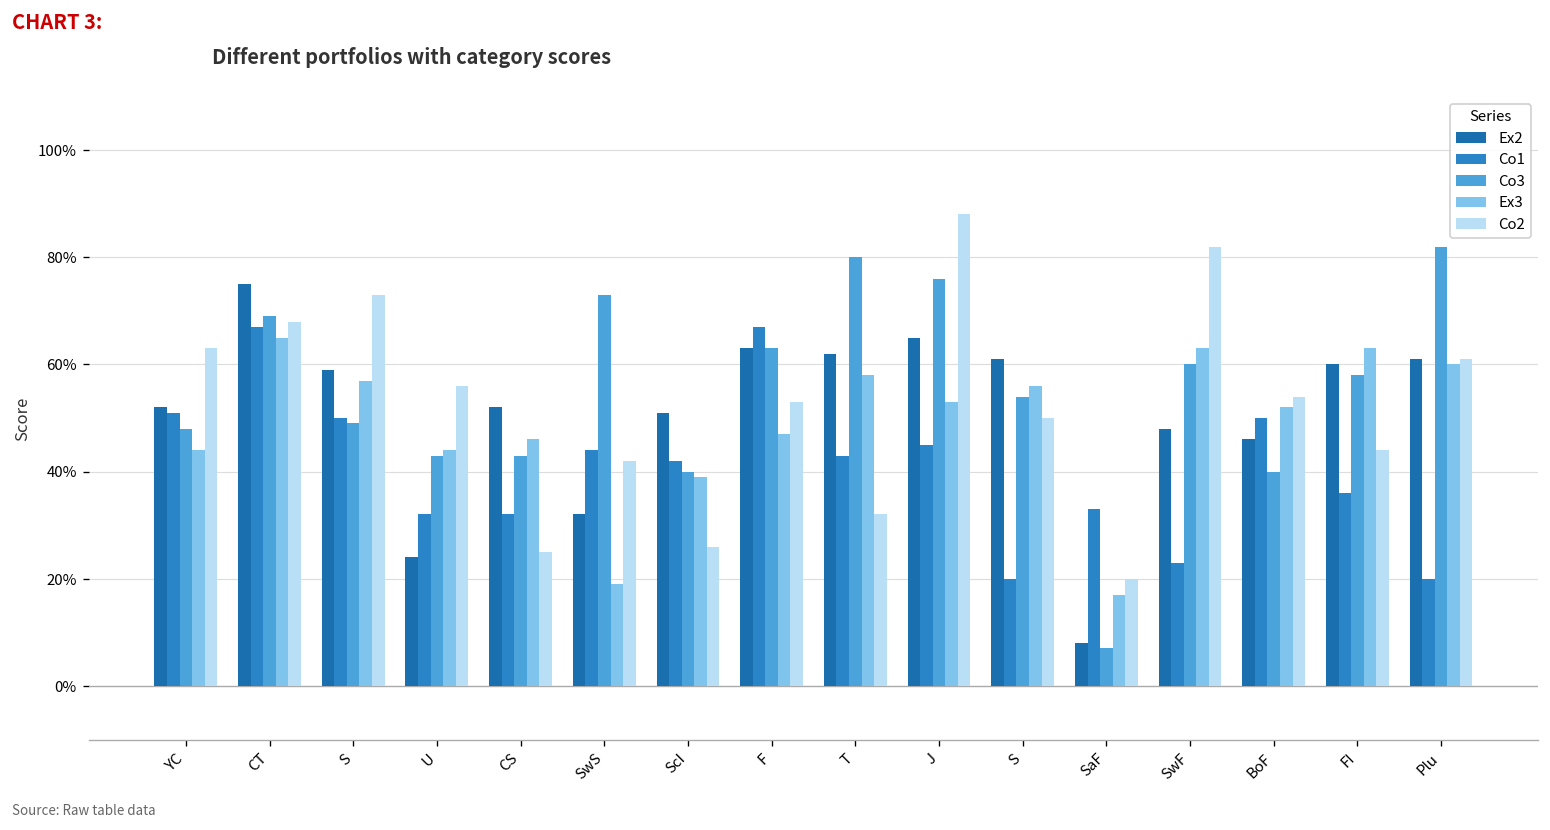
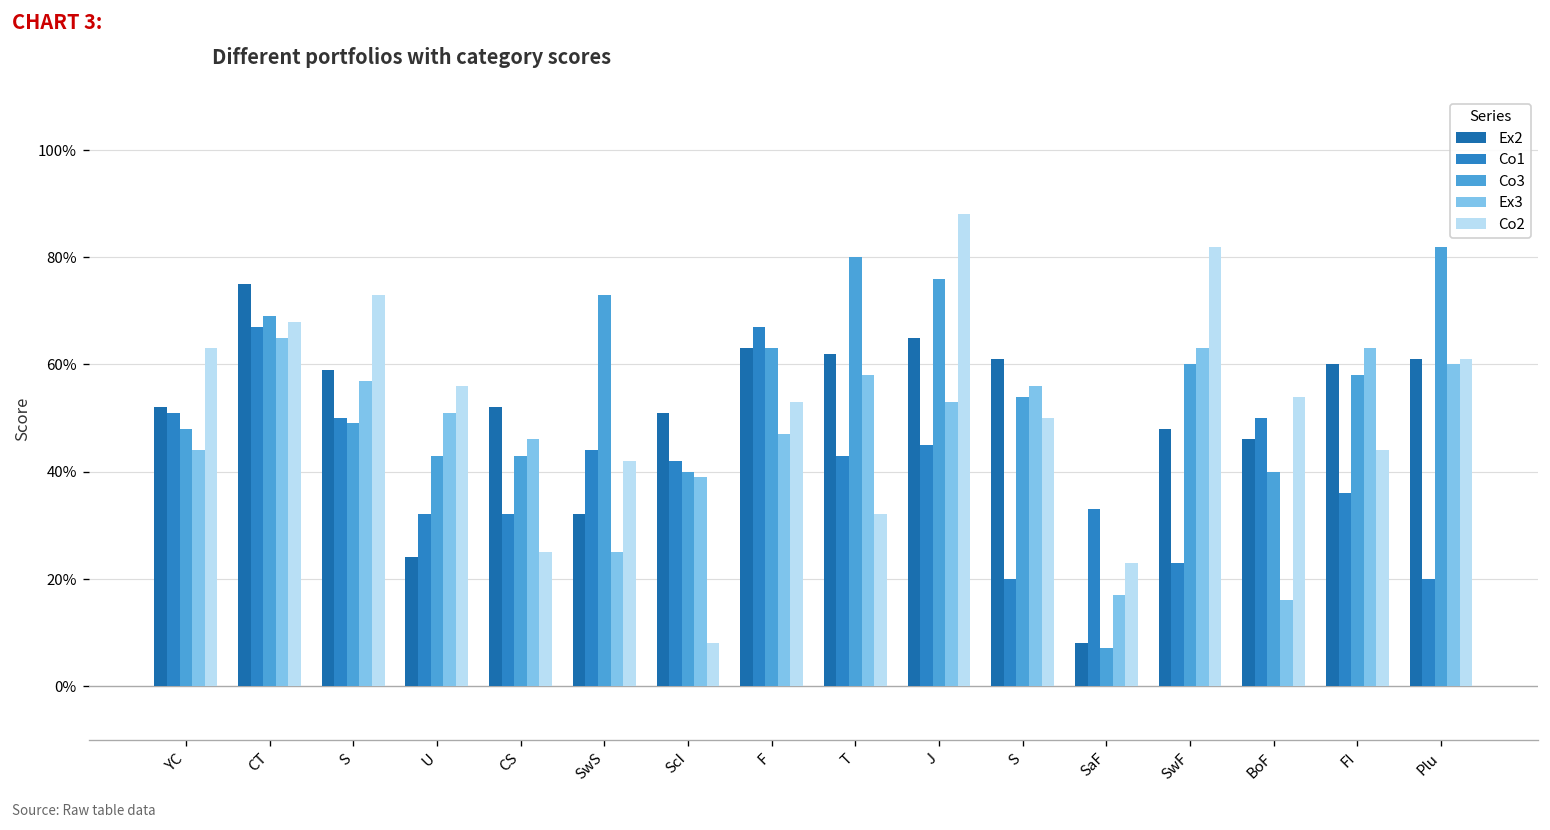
  {
    "Ex3": {
      "YC": "44%",
      "CT": "65%",
-     "U": "44%",
+     "U": "51%",
      "CS": "46%",
-     "SwS": "19%",
+     "SwS": "25%",
      "ScI": "39%",
      "F": "47%",
      "T": "58%",
      "J": "53%",
      "SaF": "17%",
      "SwF": "63%",
-     "BoF": "52%",
+     "BoF": "16%",
      "FI": "63%",
      "Plu": "60%"
    },
    "Co2": {
      "YC": "63%",
      "CT": "68%",
      "U": "56%",
      "CS": "25%",
      "SwS": "42%",
-     "ScI": "26%",
+     "ScI": "8%",
      "F": "53%",
      "T": "32%",
      "J": "88%",
-     "SaF": "20%",
+     "SaF": "23%",
      "SwF": "82%",
      "BoF": "54%",
      "FI": "44%",
      "Plu": "61%"
    }
  }
